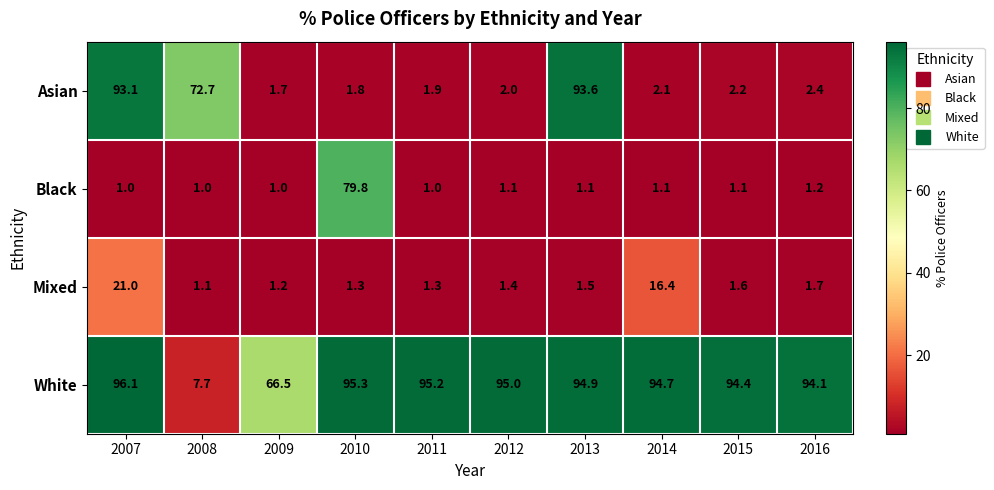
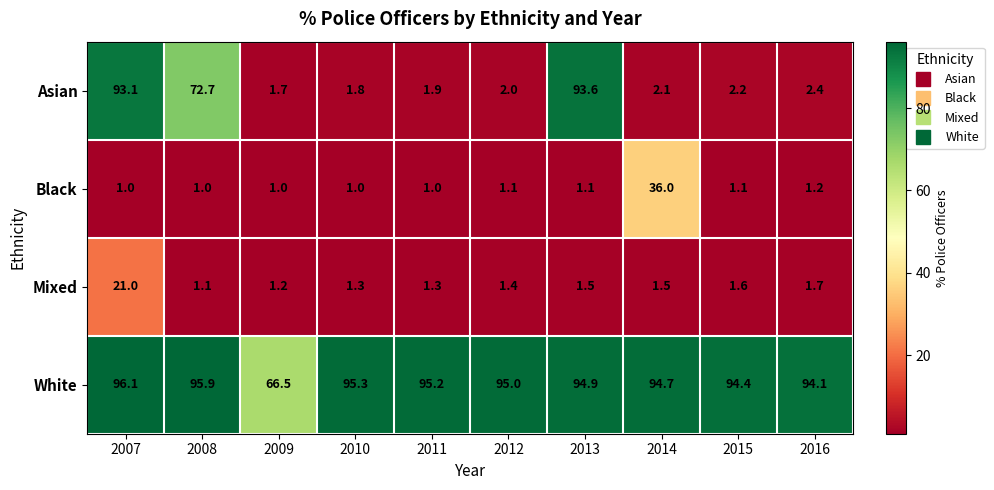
  {
    "Asian": {
      "2007": 93.1,
      "2008": 72.7,
      "2009": 1.7,
      "2010": 1.8,
      "2011": 1.9,
      "2012": 2.0,
      "2013": 93.6,
      "2014": 2.1,
      "2015": 2.2,
      "2016": 2.4
    },
    "Black": {
      "2007": 1.0,
      "2008": 1.0,
      "2009": 1.0,
-     "2010": 79.8,
+     "2010": 1.0,
      "2011": 1.0,
      "2012": 1.1,
      "2013": 1.1,
-     "2014": 1.1,
+     "2014": 36.0,
      "2015": 1.1,
      "2016": 1.2
    },
    "Mixed": {
      "2007": 21.0,
      "2008": 1.1,
      "2009": 1.2,
      "2010": 1.3,
      "2011": 1.3,
      "2012": 1.4,
      "2013": 1.5,
-     "2014": 16.4,
+     "2014": 1.5,
      "2015": 1.6,
      "2016": 1.7
    },
    "White": {
      "2007": 96.1,
-     "2008": 7.7,
+     "2008": 95.9,
      "2009": 66.5,
      "2010": 95.3,
      "2011": 95.2,
      "2012": 95.0,
      "2013": 94.9,
      "2014": 94.7,
      "2015": 94.4,
      "2016": 94.1
    }
  }
